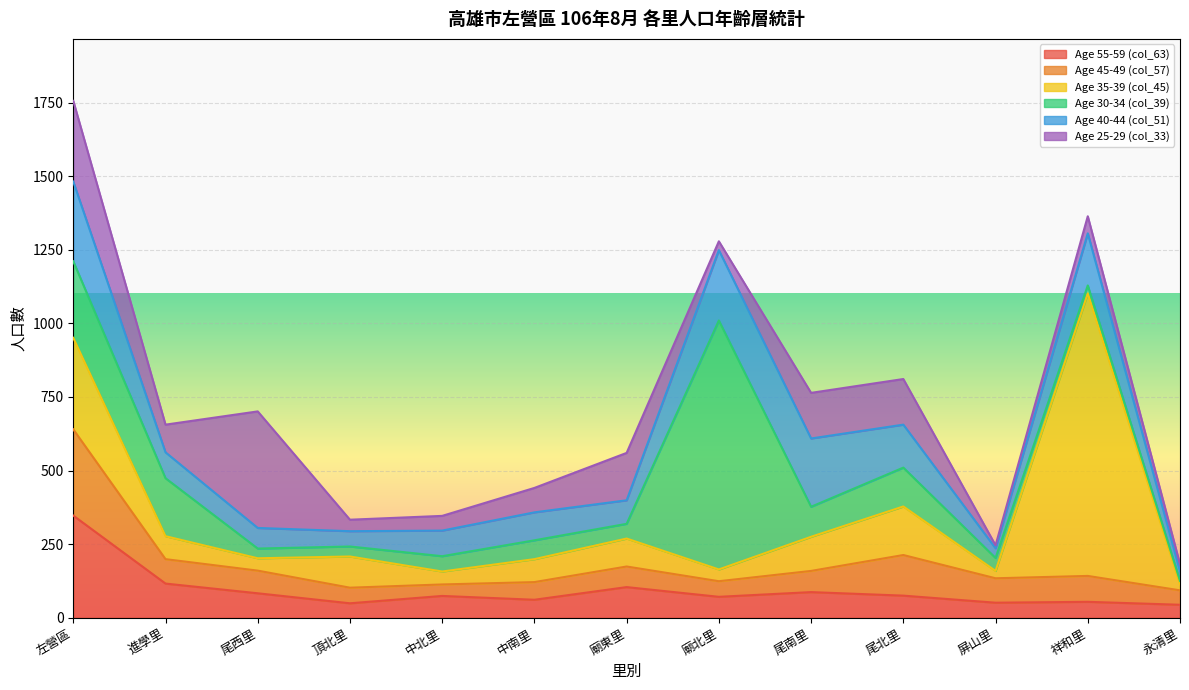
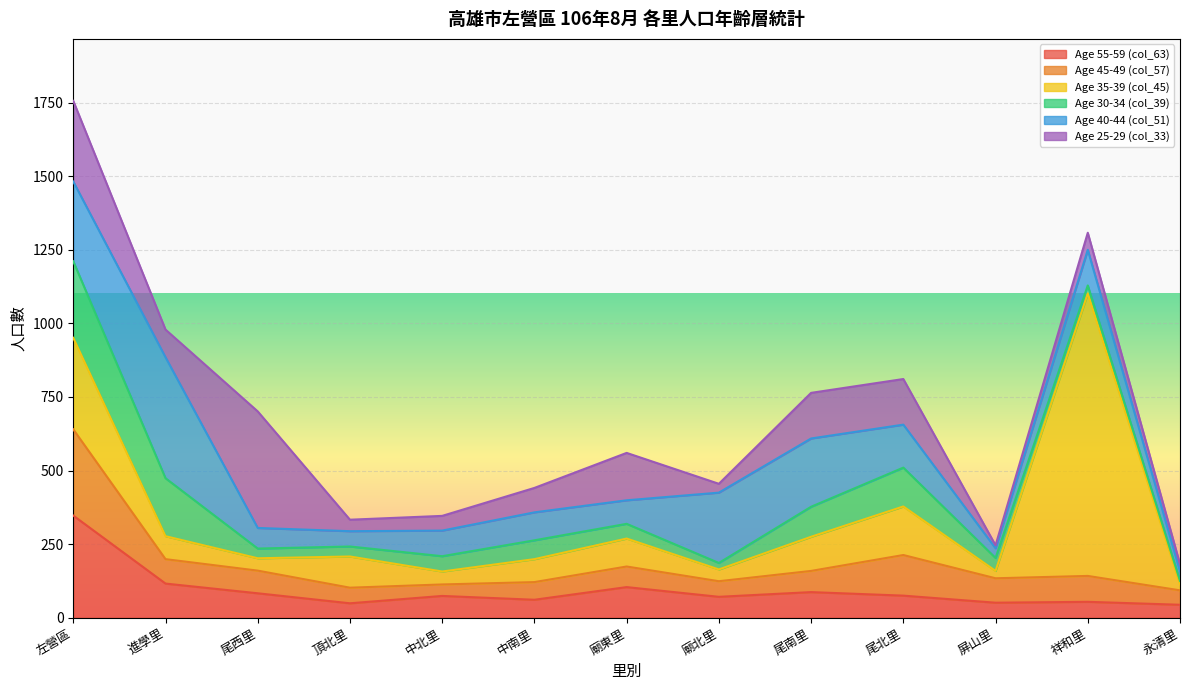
  {
    "Age 35-39 (col_45)": {
      "左營區": 310,
      "進學里": 80,
      "尾西里": 40,
      "頂北里": 110,
      "中北里": 40,
      "中南里": 80,
      "廟東里": 100,
      "廟北里": 40,
      "尾南里": 120,
      "尾北里": 170,
      "屏山里": 30,
      "祥和里": 960,
      "永清里": 20
    },
    "Age 30-34 (col_39)": {
      "左營區": 260,
      "進學里": 200,
      "尾西里": 30,
      "頂北里": 30,
      "中北里": 50,
      "中南里": 60,
      "廟東里": 50,
-     "廟北里": 850,
+     "廟北里": 20,
      "尾南里": 100,
      "尾北里": 130,
      "屏山里": 40,
      "祥和里": 30,
      "永清里": 10
    },
    "Age 40-44 (col_51)": {
      "左營區": 270,
-     "進學里": 90,
+     "進學里": 410,
      "尾西里": 70,
      "頂北里": 50,
      "中北里": 90,
      "中南里": 100,
      "廟東里": 80,
      "廟北里": 240,
      "尾南里": 230,
      "尾北里": 150,
      "屏山里": 30,
-     "祥和里": 180,
+     "祥和里": 120,
      "永清里": 30
    },
    "Age 25-29 (col_33)": {
      "左營區": 270,
      "進學里": 90,
      "尾西里": 400,
      "頂北里": 40,
      "中北里": 50,
      "中南里": 80,
      "廟東里": 160,
      "廟北里": 30,
      "尾南里": 160,
      "尾北里": 160,
      "屏山里": 10,
      "祥和里": 60,
      "永清里": 20
    }
  }
